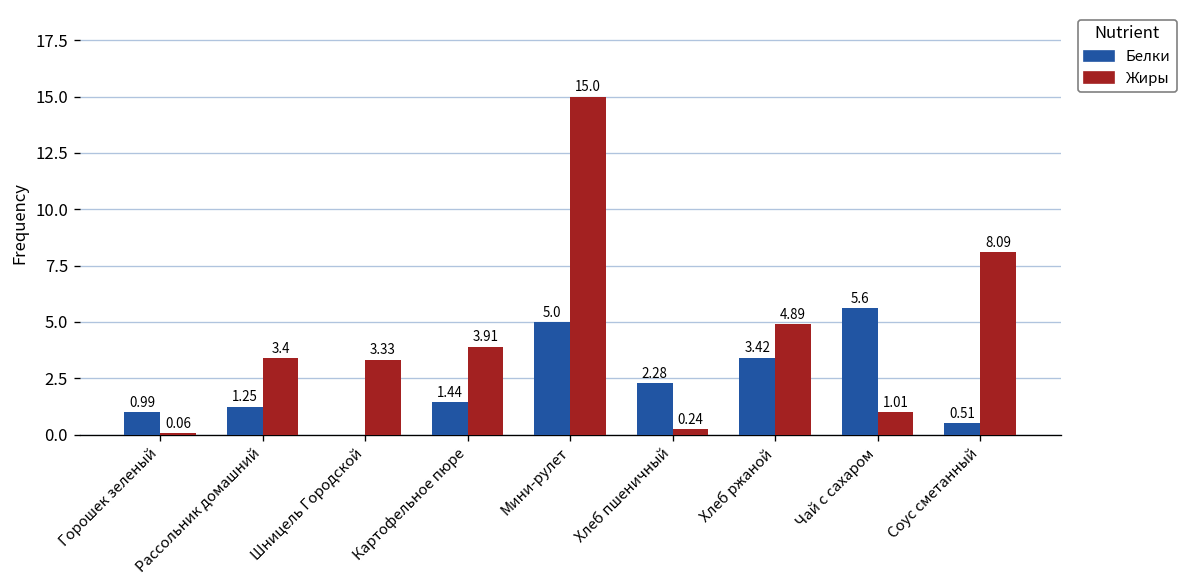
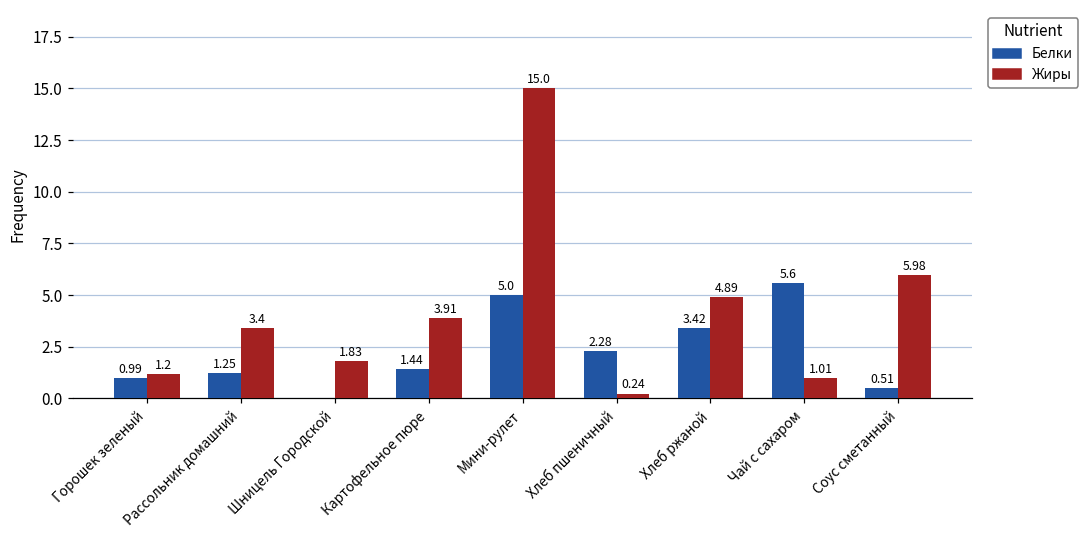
  {
    "Белки": {
      "Горошек зеленый": 0.99,
      "Рассольник домашний": 1.25,
      "Картофельное пюре": 1.44,
      "Мини-рулет": 5.0,
      "Хлеб пшеничный": 2.28,
      "Хлеб ржаной": 3.42,
      "Чай с сахаром": 5.6,
      "Соус сметанный": 0.51
    },
    "Жиры": {
-     "Горошек зеленый": 0.06,
+     "Горошек зеленый": 1.2,
      "Рассольник домашний": 3.4,
-     "Шницель Городской": 3.33,
+     "Шницель Городской": 1.83,
      "Картофельное пюре": 3.91,
      "Мини-рулет": 15.0,
      "Хлеб пшеничный": 0.24,
      "Хлеб ржаной": 4.89,
      "Чай с сахаром": 1.01,
-     "Соус сметанный": 8.09
+     "Соус сметанный": 5.98
    }
  }
